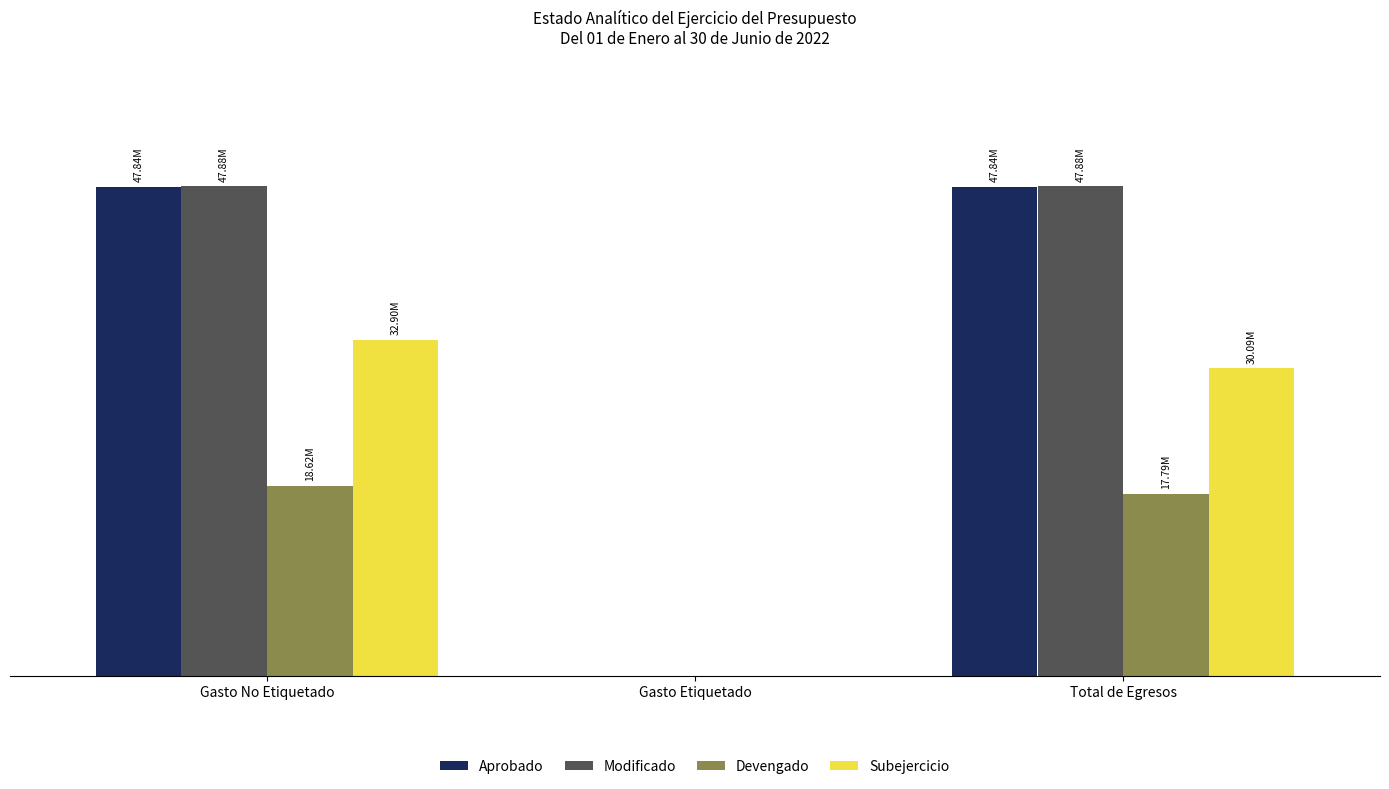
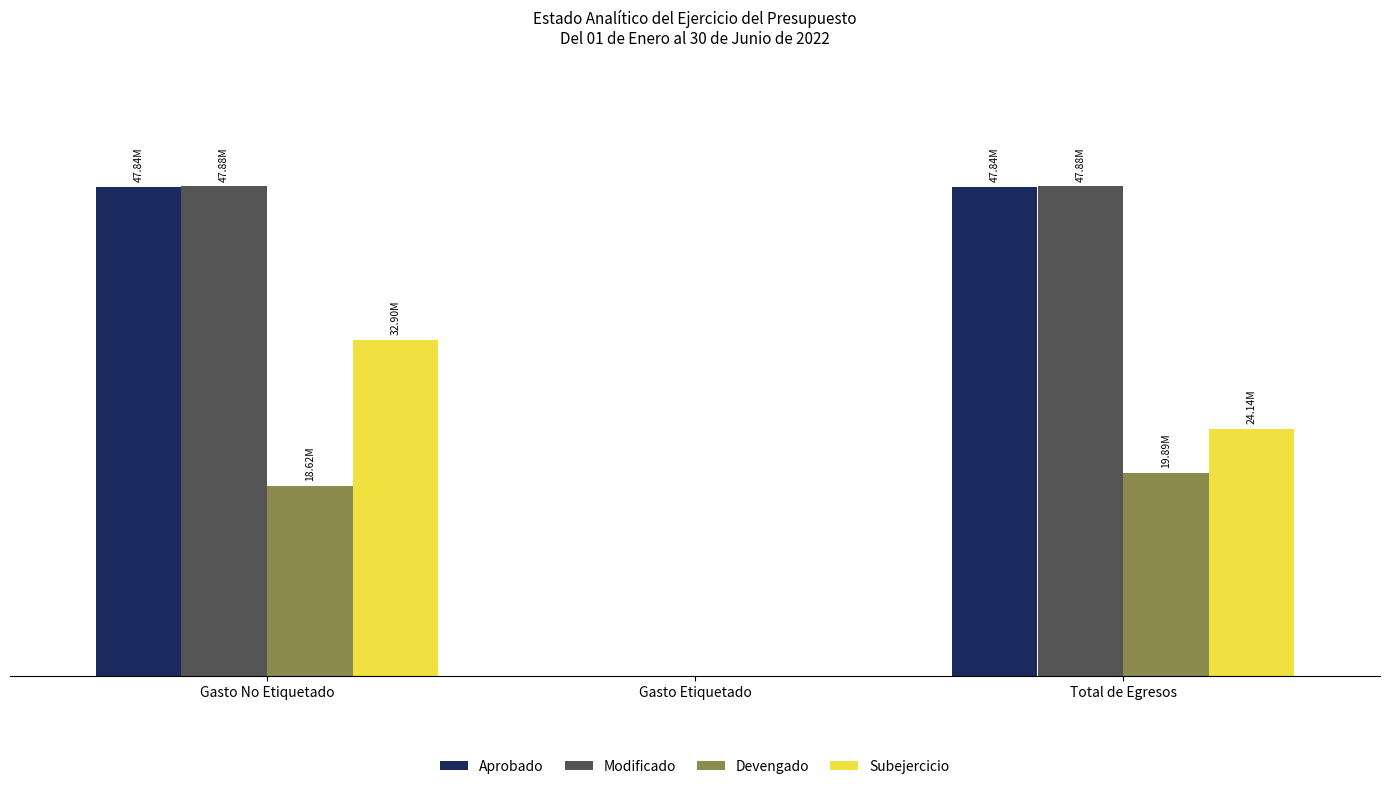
  {
    "Aprobado": {
      "Gasto No Etiquetado": "47.84M",
      "Total de Egresos": "47.84M"
    },
    "Modificado": {
      "Gasto No Etiquetado": "47.88M",
      "Total de Egresos": "47.88M"
    },
    "Devengado": {
      "Gasto No Etiquetado": "18.62M",
-     "Total de Egresos": "17.79M"
+     "Total de Egresos": "19.89M"
    },
    "Subejercicio": {
      "Gasto No Etiquetado": "32.90M",
-     "Total de Egresos": "30.09M"
+     "Total de Egresos": "24.14M"
    }
  }
